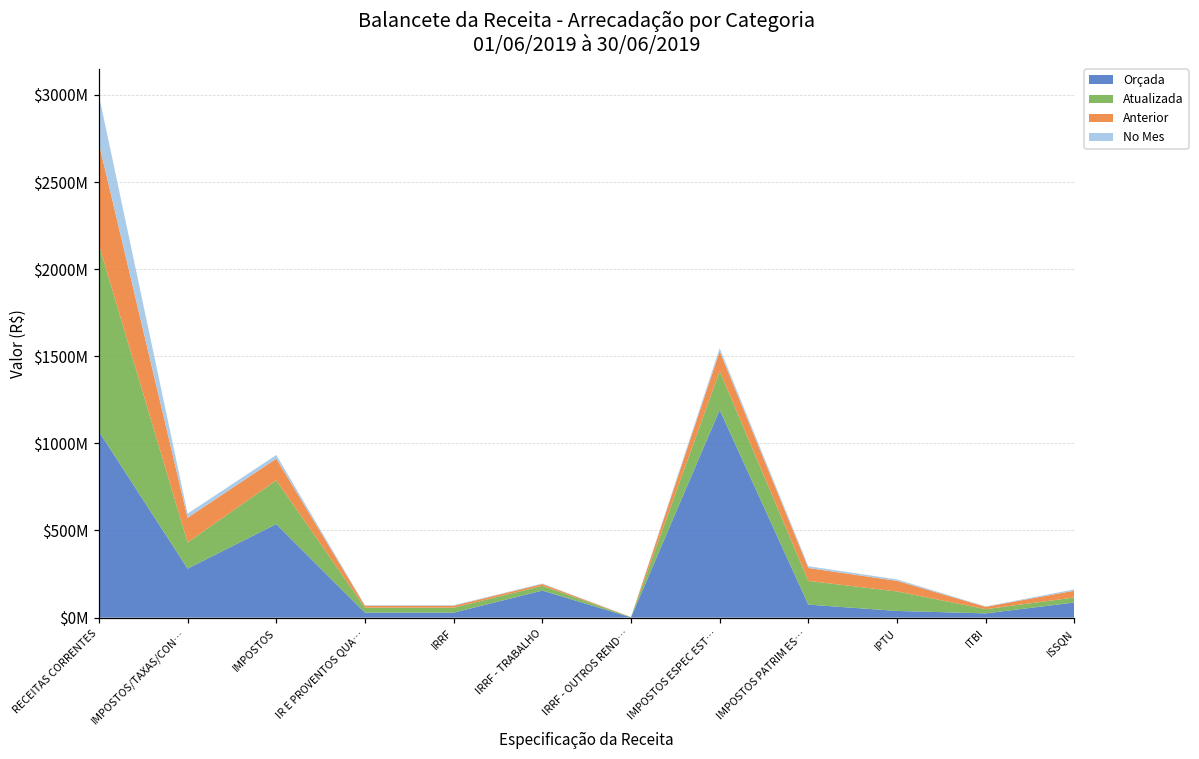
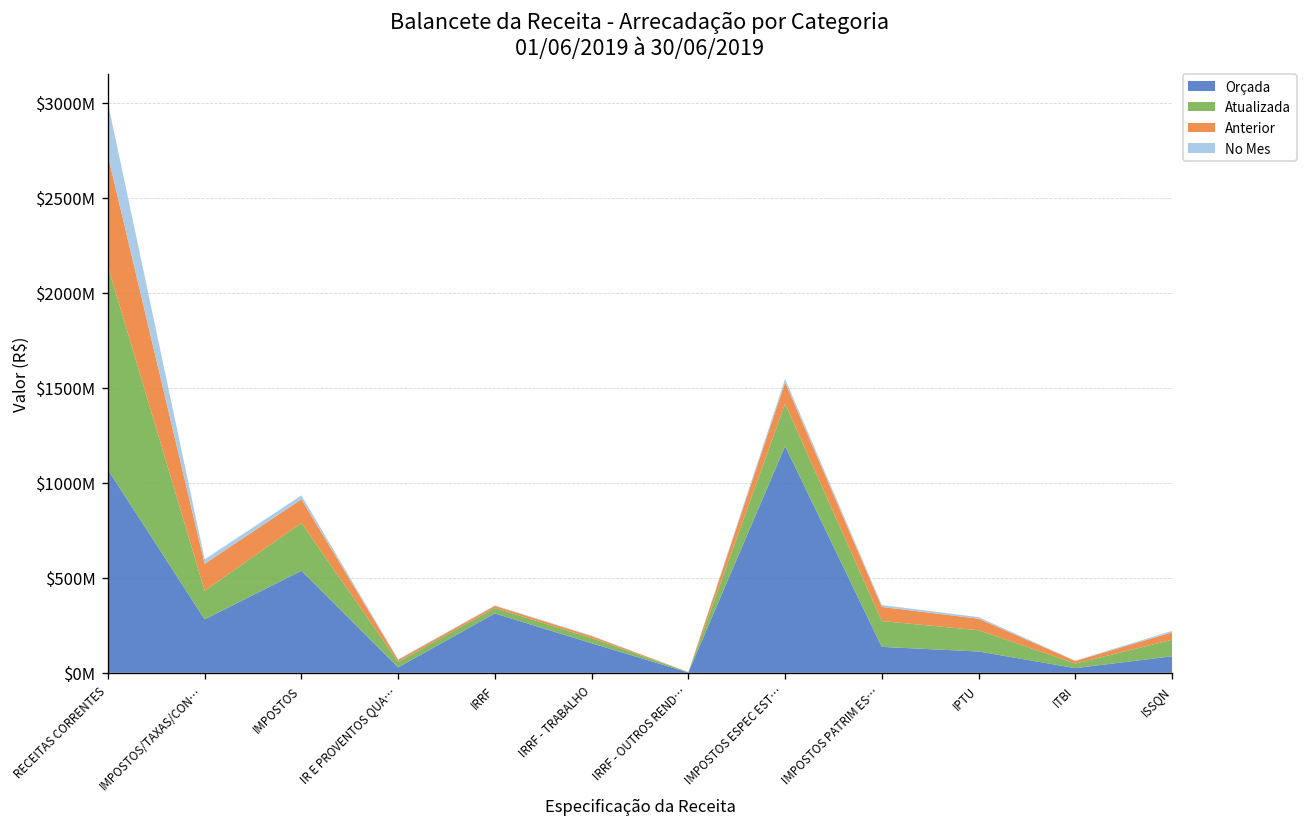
  {
    "Orçada": {
      "RECEITAS CORRENTES": "$1070000000",
      "IMPOSTOS/TAXAS/CON…": "$280000000",
      "IMPOSTOS": "$540000000",
      "IR E PROVENTOS QUA…": "$30000000",
-     "IRRF": "$30000000",
+     "IRRF": "$310000000",
      "IRRF - TRABALHO": "$160000000",
      "IMPOSTOS ESPEC EST…": "$1190000000",
-     "IMPOSTOS PATRIM ES…": "$70000000",
-     "IPTU": "$40000000",
+     "IMPOSTOS PATRIM ES…": "$140000000",
+     "IPTU": "$110000000",
      "ITBI": "$20000000",
      "ISSQN": "$90000000"
    },
    "Atualizada": {
      "RECEITAS CORRENTES": "$1070000000",
      "IMPOSTOS/TAXAS/CON…": "$150000000",
      "IMPOSTOS": "$250000000",
      "IMPOSTOS ESPEC EST…": "$220000000",
      "IMPOSTOS PATRIM ES…": "$140000000",
      "IPTU": "$110000000",
-     "ISSQN": "$30000000"
+     "ISSQN": "$90000000"
    },
    "Anterior": {
      "RECEITAS CORRENTES": "$580000000",
      "IMPOSTOS/TAXAS/CON…": "$140000000",
      "IMPOSTOS": "$120000000",
      "IMPOSTOS ESPEC EST…": "$110000000"
    },
    "No Mes": {
      "RECEITAS CORRENTES": "$280000000",
      "IMPOSTOS/TAXAS/CON…": "$20000000",
      "IMPOSTOS": "$20000000",
      "IMPOSTOS ESPEC EST…": "$20000000"
    }
  }
